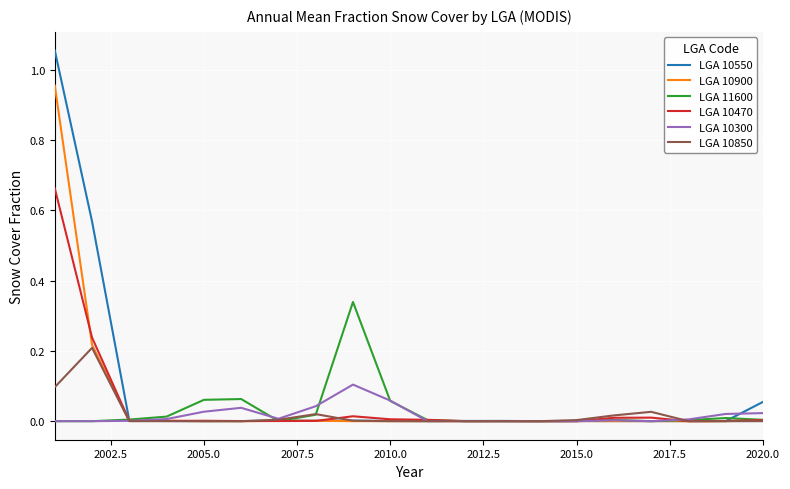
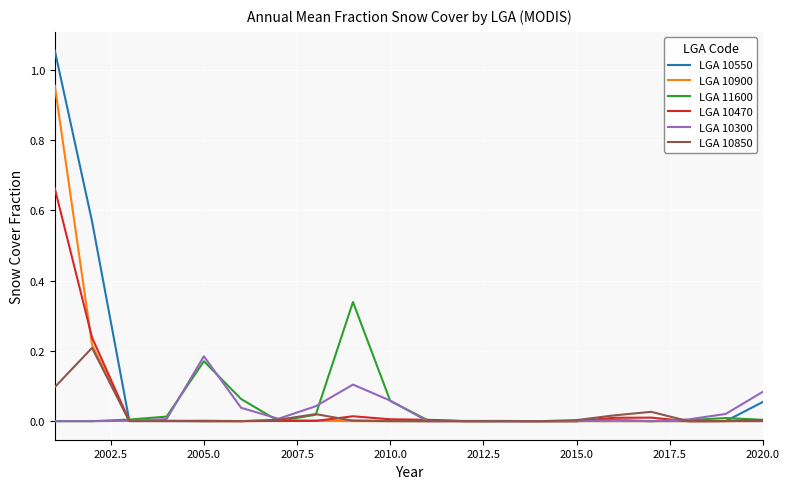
  {
    "LGA 10550": {
      "2020.0": 0.05
    },
    "LGA 11600": {
-     "2005.0": 0.06
+     "2005.0": 0.17
    },
    "LGA 10300": {
-     "2005.0": 0.03,
-     "2020.0": 0.02
+     "2005.0": 0.18,
+     "2020.0": 0.08
    }
  }
